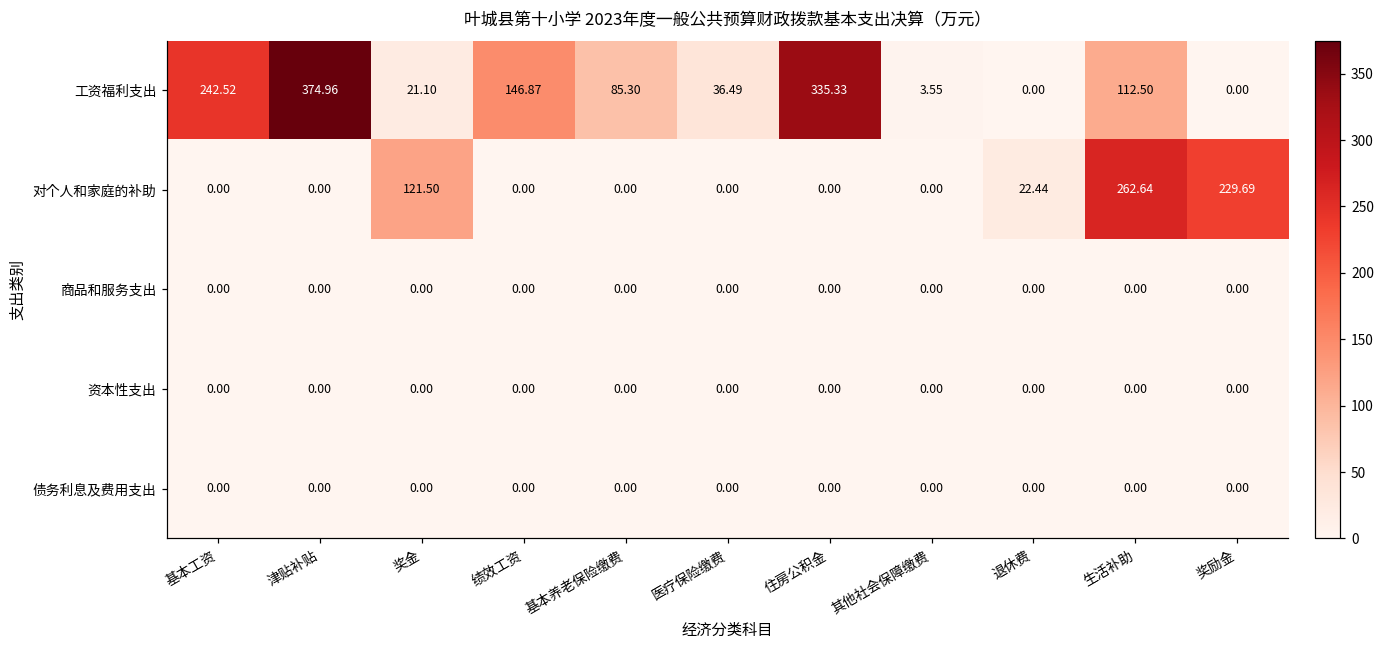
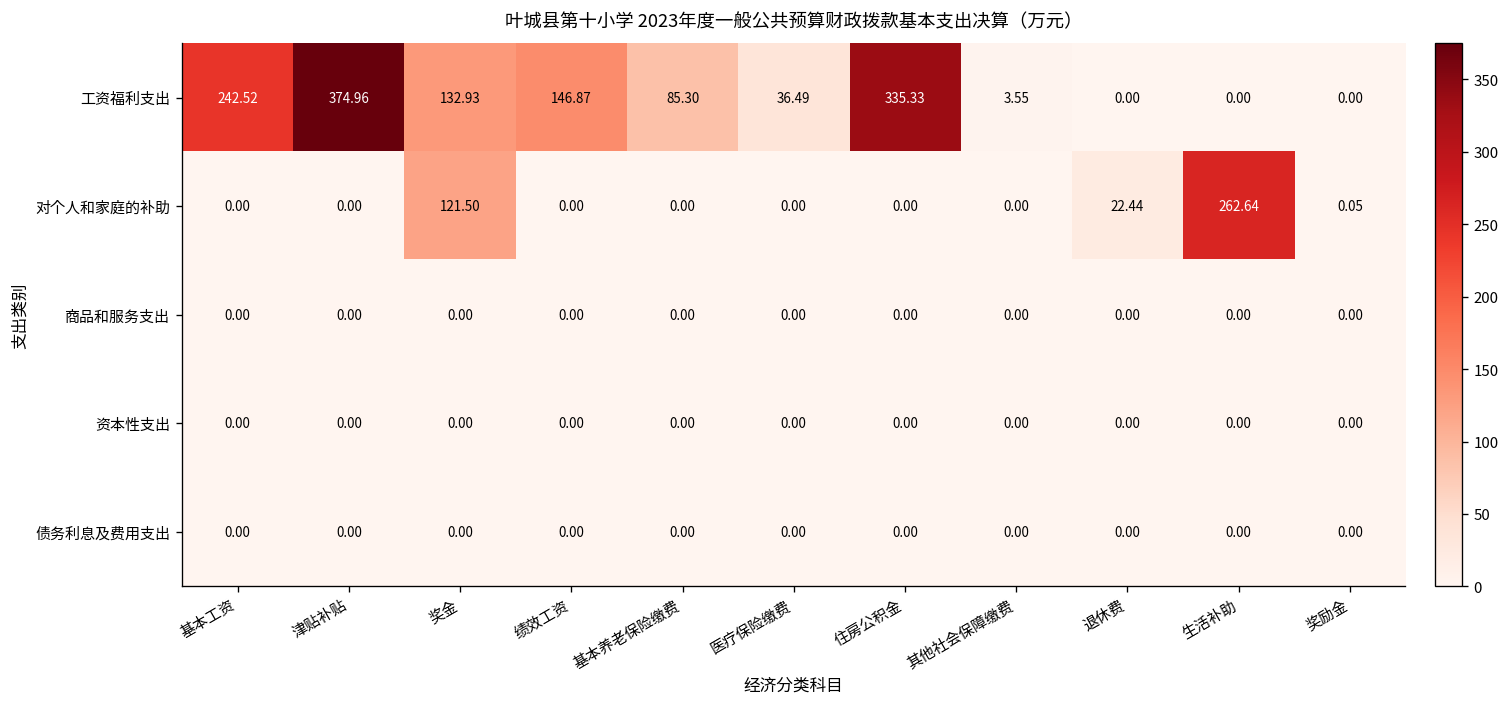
  {
    "工资福利支出": {
      "基本工资": 242.52,
      "津贴补贴": 374.96,
-     "奖金": 21.10,
+     "奖金": 132.93,
      "绩效工资": 146.87,
      "基本养老保险缴费": 85.30,
      "医疗保险缴费": 36.49,
      "住房公积金": 335.33,
      "其他社会保障缴费": 3.55,
      "退休费": 0.00,
-     "生活补助": 112.50,
+     "生活补助": 0.00,
      "奖励金": 0.00
    },
    "对个人和家庭的补助": {
      "基本工资": 0.00,
      "津贴补贴": 0.00,
      "奖金": 121.50,
      "绩效工资": 0.00,
      "基本养老保险缴费": 0.00,
      "医疗保险缴费": 0.00,
      "住房公积金": 0.00,
      "其他社会保障缴费": 0.00,
      "退休费": 22.44,
      "生活补助": 262.64,
-     "奖励金": 229.69
+     "奖励金": 0.05
    },
    "商品和服务支出": {
      "基本工资": 0.00,
      "津贴补贴": 0.00,
      "奖金": 0.00,
      "绩效工资": 0.00,
      "基本养老保险缴费": 0.00,
      "医疗保险缴费": 0.00,
      "住房公积金": 0.00,
      "其他社会保障缴费": 0.00,
      "退休费": 0.00,
      "生活补助": 0.00,
      "奖励金": 0.00
    },
    "资本性支出": {
      "基本工资": 0.00,
      "津贴补贴": 0.00,
      "奖金": 0.00,
      "绩效工资": 0.00,
      "基本养老保险缴费": 0.00,
      "医疗保险缴费": 0.00,
      "住房公积金": 0.00,
      "其他社会保障缴费": 0.00,
      "退休费": 0.00,
      "生活补助": 0.00,
      "奖励金": 0.00
    },
    "债务利息及费用支出": {
      "基本工资": 0.00,
      "津贴补贴": 0.00,
      "奖金": 0.00,
      "绩效工资": 0.00,
      "基本养老保险缴费": 0.00,
      "医疗保险缴费": 0.00,
      "住房公积金": 0.00,
      "其他社会保障缴费": 0.00,
      "退休费": 0.00,
      "生活补助": 0.00,
      "奖励金": 0.00
    }
  }
